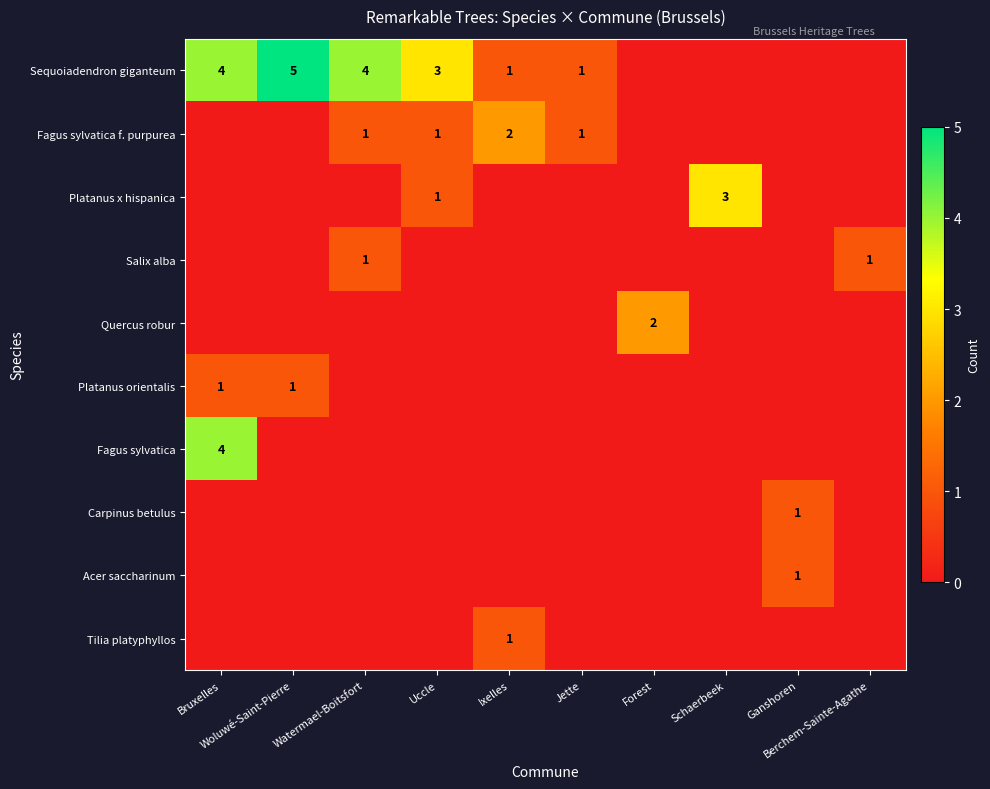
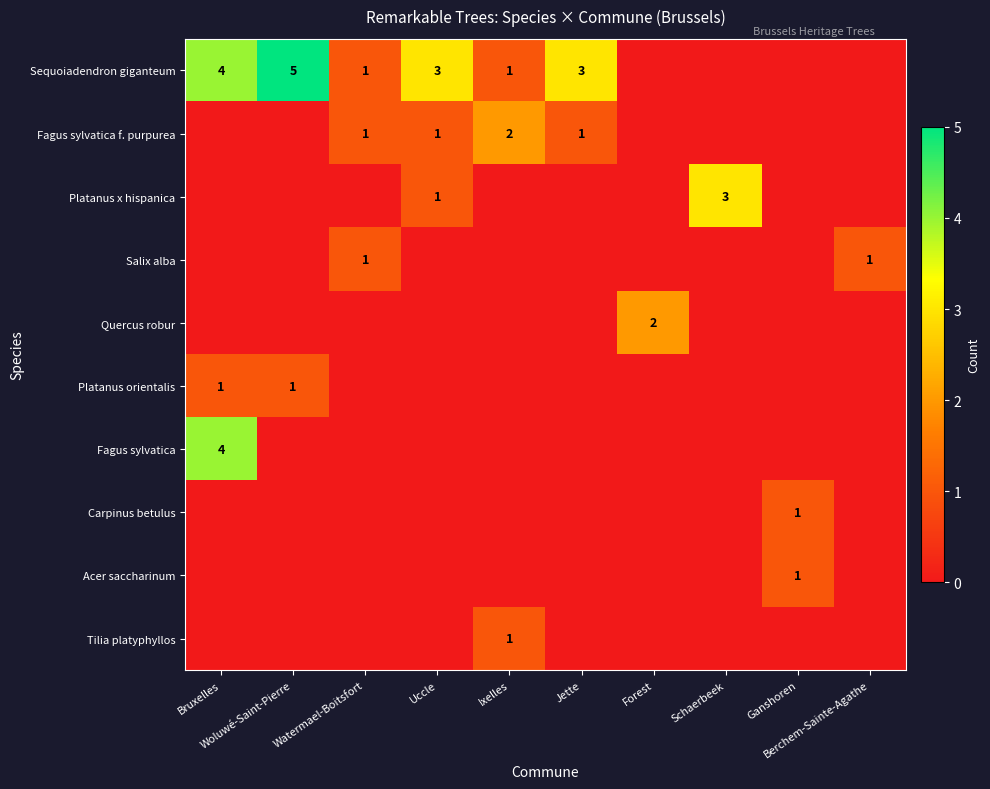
  {
    "Sequoiadendron giganteum": {
      "Bruxelles": 4,
      "Woluwé-Saint-Pierre": 5,
-     "Watermael-Boitsfort": 4,
+     "Watermael-Boitsfort": 1,
      "Uccle": 3,
      "Ixelles": 1,
-     "Jette": 1
+     "Jette": 3
    },
    "Fagus sylvatica f. purpurea": {
      "Watermael-Boitsfort": 1,
      "Uccle": 1,
      "Ixelles": 2,
      "Jette": 1
    },
    "Platanus x hispanica": {
      "Uccle": 1,
      "Schaerbeek": 3
    },
    "Salix alba": {
      "Watermael-Boitsfort": 1,
      "Berchem-Sainte-Agathe": 1
    },
    "Quercus robur": {
      "Forest": 2
    },
    "Platanus orientalis": {
      "Bruxelles": 1,
      "Woluwé-Saint-Pierre": 1
    },
    "Fagus sylvatica": {
      "Bruxelles": 4
    },
    "Carpinus betulus": {
      "Ganshoren": 1
    },
    "Acer saccharinum": {
      "Ganshoren": 1
    },
    "Tilia platyphyllos": {
      "Ixelles": 1
    }
  }
